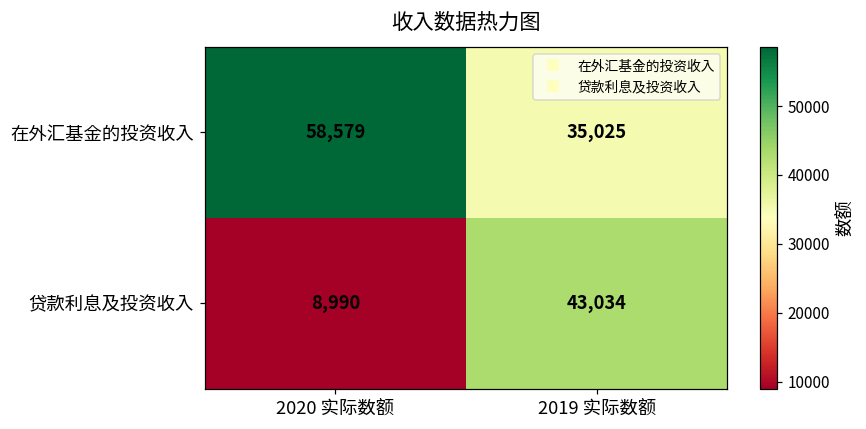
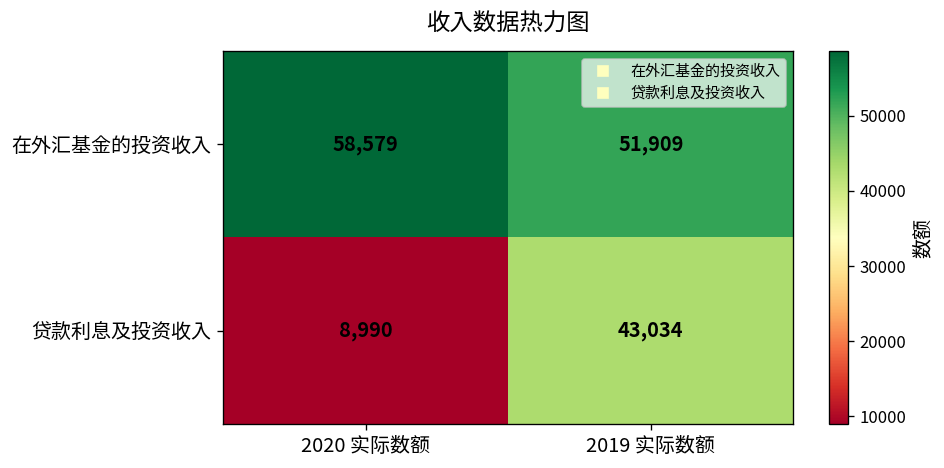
  {
    "在外汇基金的投资收入": {
      "2020 实际数额": "58,579",
-     "2019 实际数额": "35,025"
+     "2019 实际数额": "51,909"
    },
    "贷款利息及投资收入": {
      "2020 实际数额": "8,990",
      "2019 实际数额": "43,034"
    }
  }
